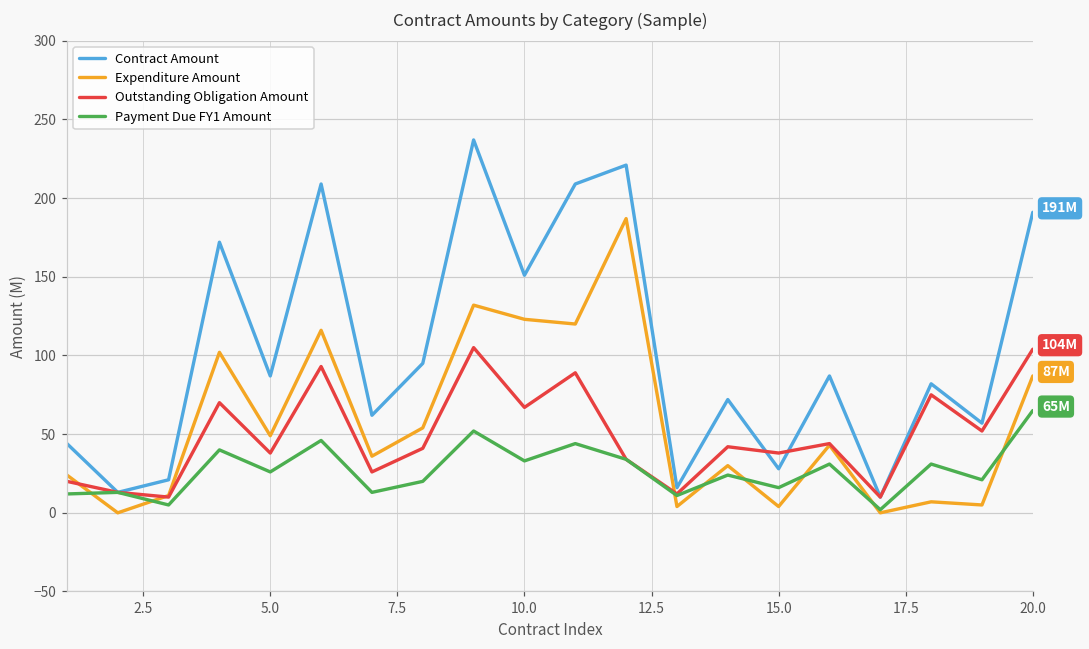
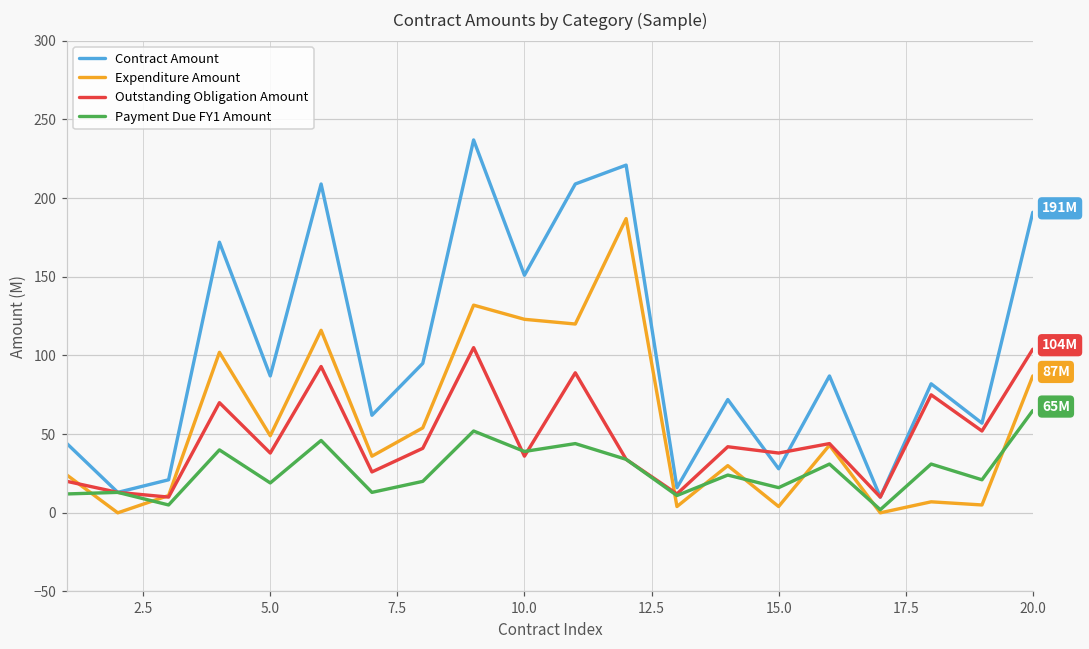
  {
    "Contract Amount": {
      "5.0": 87,
      "10.0": 151,
      "15.0": 28
    },
    "Expenditure Amount": {
      "5.0": 49,
      "10.0": 123,
      "15.0": 4
    },
    "Outstanding Obligation Amount": {
      "5.0": 38,
-     "10.0": 67,
+     "10.0": 36,
      "15.0": 38
    },
    "Payment Due FY1 Amount": {
-     "5.0": 26,
-     "10.0": 33,
+     "5.0": 19,
+     "10.0": 39,
      "15.0": 16
    }
  }
